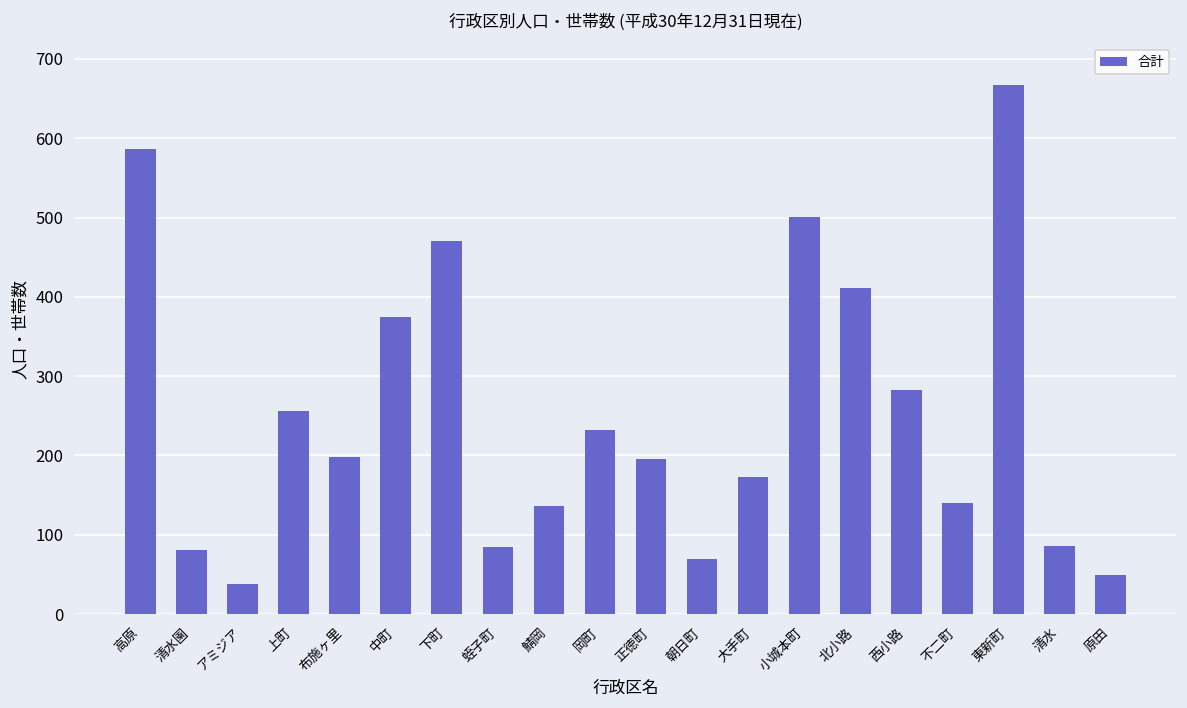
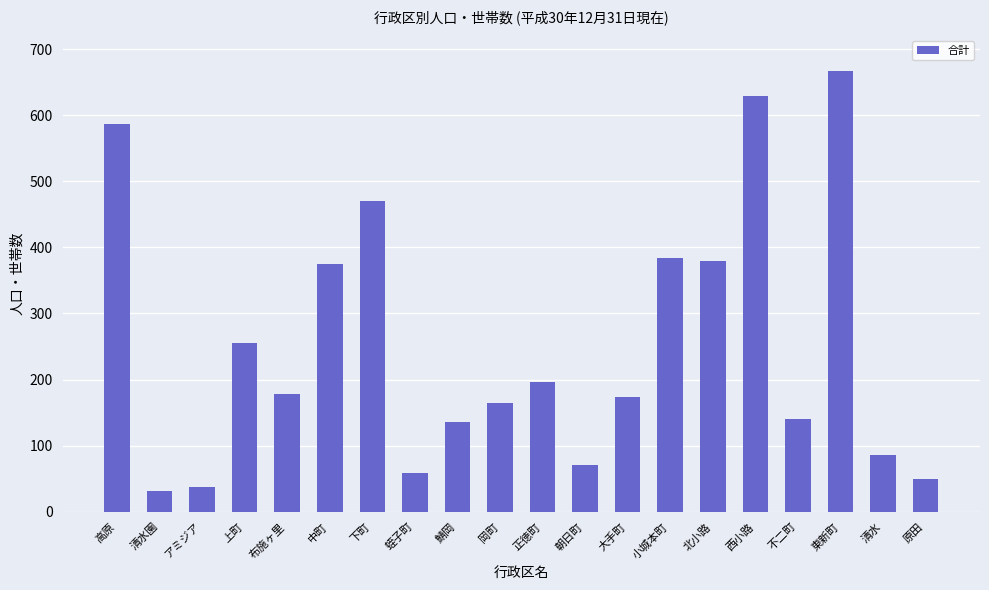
  {
    "高原": 590,
-   "清水園": 80,
+   "清水園": 30,
    "アミジア": 40,
    "上町": 260,
-   "布施ヶ里": 200,
+   "布施ヶ里": 180,
    "中町": 380,
    "下町": 470,
-   "蛭子町": 80,
+   "蛭子町": 60,
    "鯖岡": 140,
-   "岡町": 230,
+   "岡町": 170,
    "正徳町": 200,
    "朝日町": 70,
    "大手町": 170,
-   "小城本町": 500,
-   "北小路": 410,
-   "西小路": 280,
+   "小城本町": 380,
+   "北小路": 380,
+   "西小路": 630,
    "不二町": 140,
    "東新町": 670,
    "清水": 90,
    "原田": 50
  }
